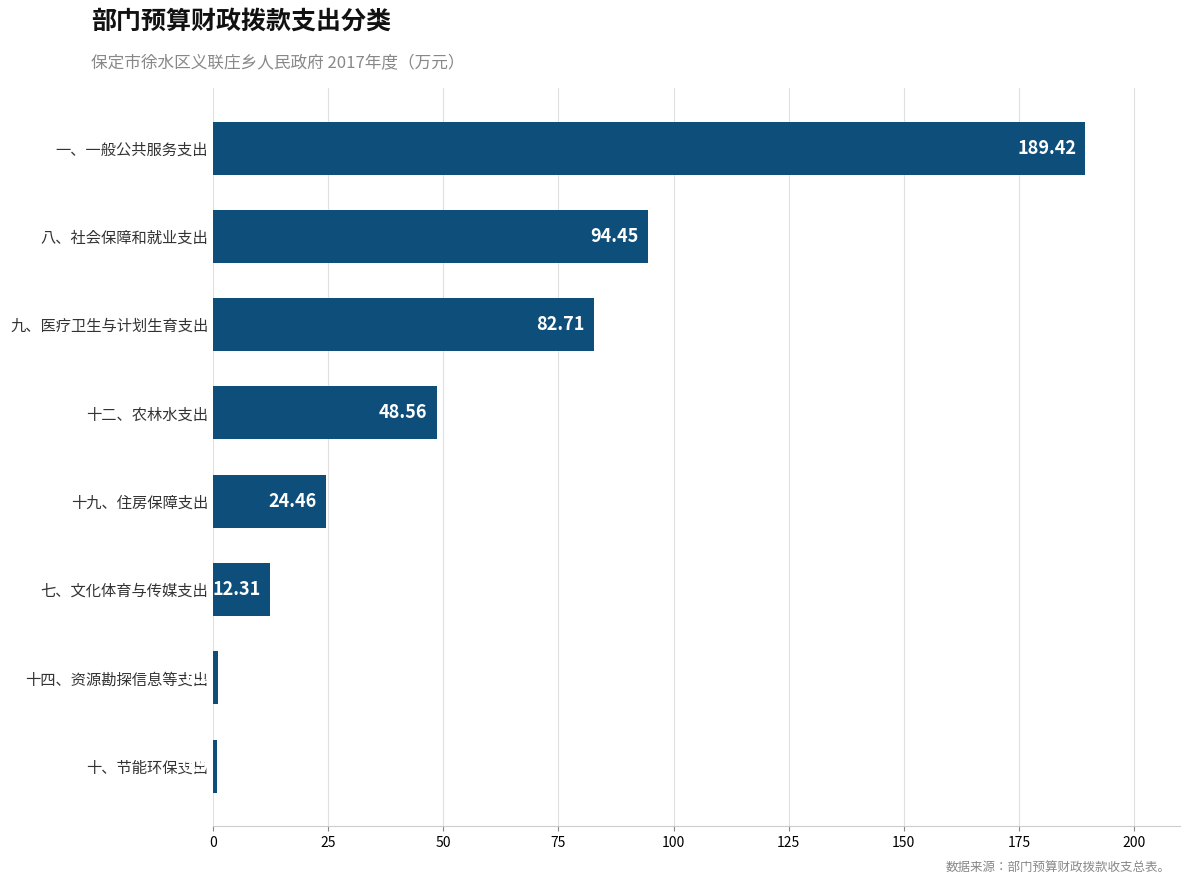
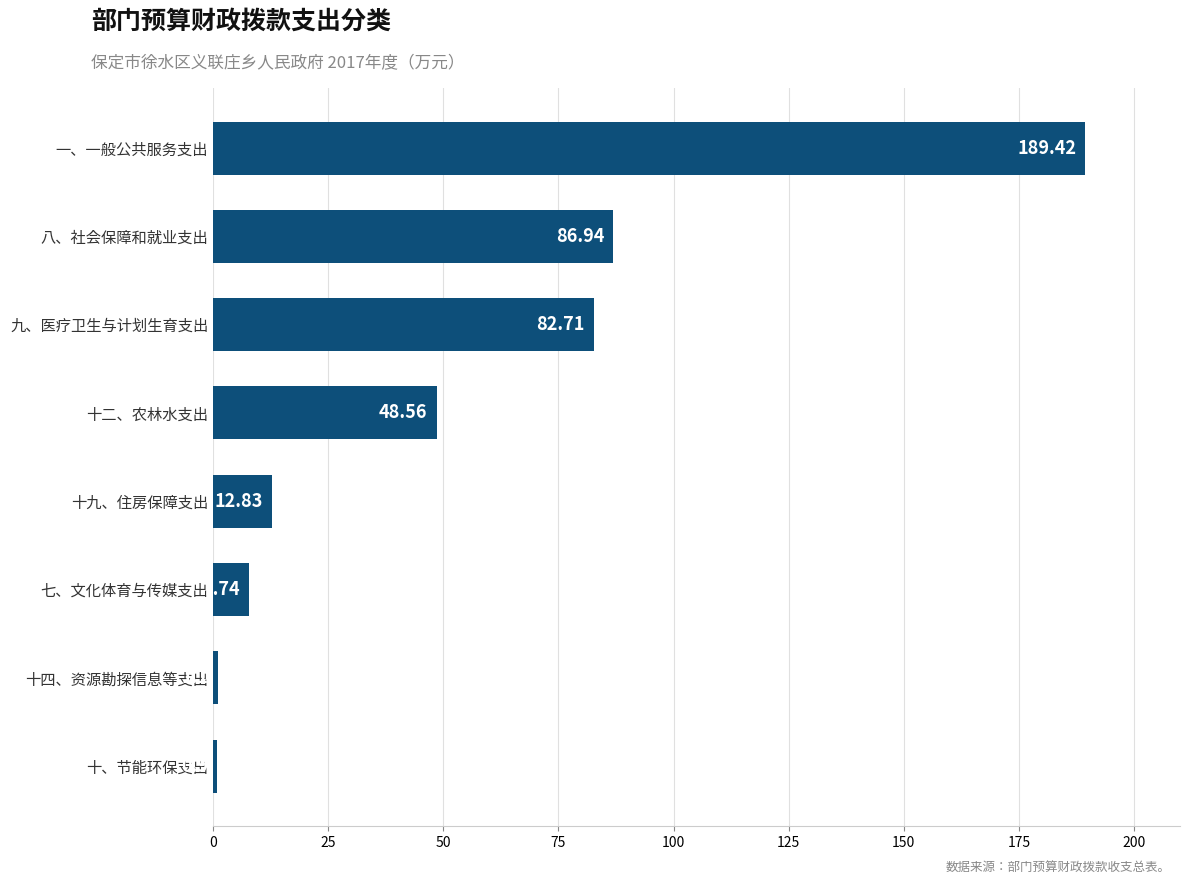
  {
    "一、一般公共服务支出": 189.42,
-   "八、社会保障和就业支出": 94.45,
+   "八、社会保障和就业支出": 86.94,
    "九、医疗卫生与计划生育支出": 82.71,
    "十二、农林水支出": 48.56,
-   "十九、住房保障支出": 24.46,
-   "七、文化体育与传媒支出": 12.31
+   "十九、住房保障支出": 12.83,
+   "七、文化体育与传媒支出": 7.74
  }
